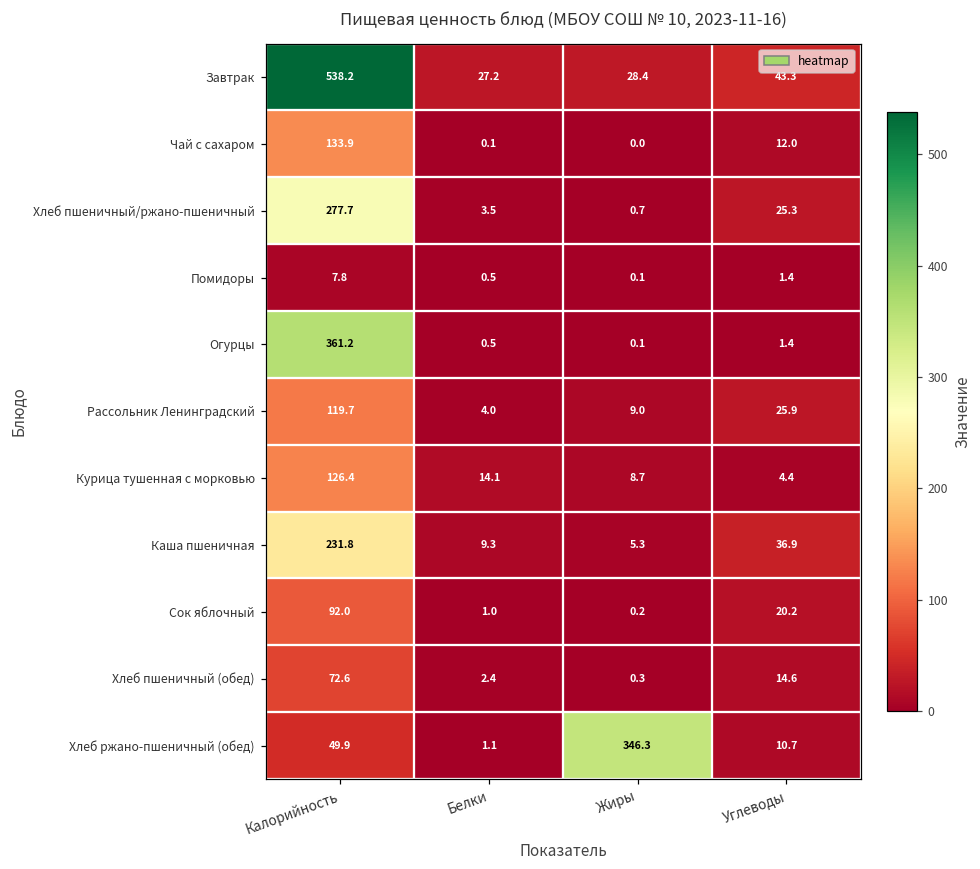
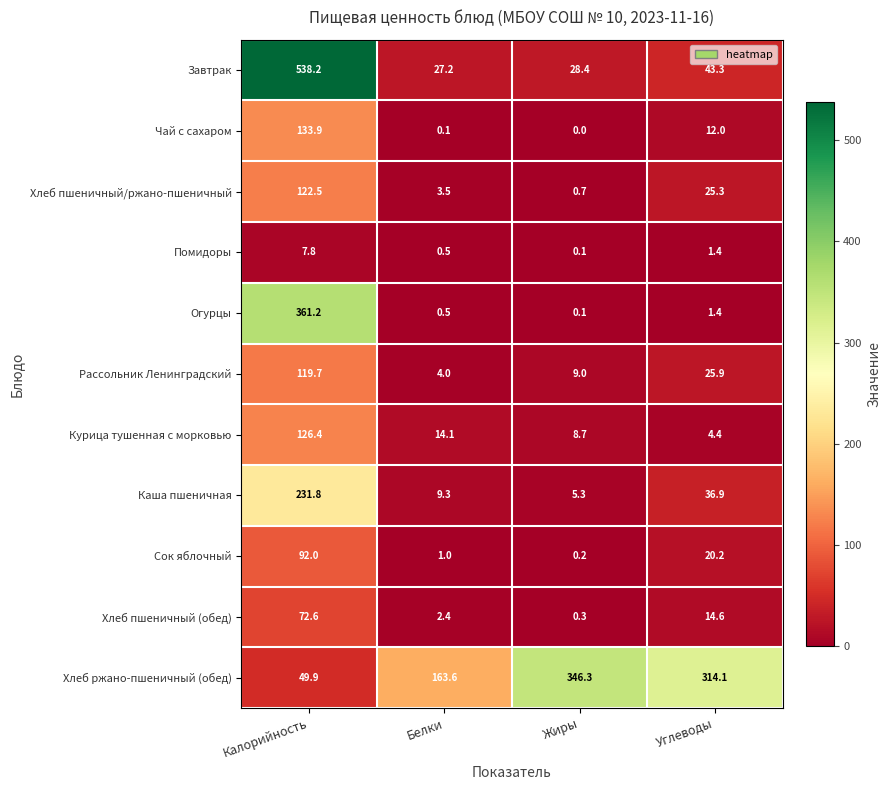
  {
    "Завтрак": {
      "Калорийность": 538.2,
      "Белки": 27.2,
      "Жиры": 28.4,
      "Углеводы": 43.3
    },
    "Чай с сахаром": {
      "Калорийность": 133.9,
      "Белки": 0.1,
      "Жиры": 0.0,
      "Углеводы": 12.0
    },
    "Хлеб пшеничный/ржано-пшеничный": {
-     "Калорийность": 277.7,
+     "Калорийность": 122.5,
      "Белки": 3.5,
      "Жиры": 0.7,
      "Углеводы": 25.3
    },
    "Помидоры": {
      "Калорийность": 7.8,
      "Белки": 0.5,
      "Жиры": 0.1,
      "Углеводы": 1.4
    },
    "Огурцы": {
      "Калорийность": 361.2,
      "Белки": 0.5,
      "Жиры": 0.1,
      "Углеводы": 1.4
    },
    "Рассольник Ленинградский": {
      "Калорийность": 119.7,
      "Белки": 4.0,
      "Жиры": 9.0,
      "Углеводы": 25.9
    },
    "Курица тушенная с морковью": {
      "Калорийность": 126.4,
      "Белки": 14.1,
      "Жиры": 8.7,
      "Углеводы": 4.4
    },
    "Каша пшеничная": {
      "Калорийность": 231.8,
      "Белки": 9.3,
      "Жиры": 5.3,
      "Углеводы": 36.9
    },
    "Сок яблочный": {
      "Калорийность": 92.0,
      "Белки": 1.0,
      "Жиры": 0.2,
      "Углеводы": 20.2
    },
    "Хлеб пшеничный (обед)": {
      "Калорийность": 72.6,
      "Белки": 2.4,
      "Жиры": 0.3,
      "Углеводы": 14.6
    },
    "Хлеб ржано-пшеничный (обед)": {
      "Калорийность": 49.9,
-     "Белки": 1.1,
+     "Белки": 163.6,
      "Жиры": 346.3,
-     "Углеводы": 10.7
+     "Углеводы": 314.1
    }
  }
